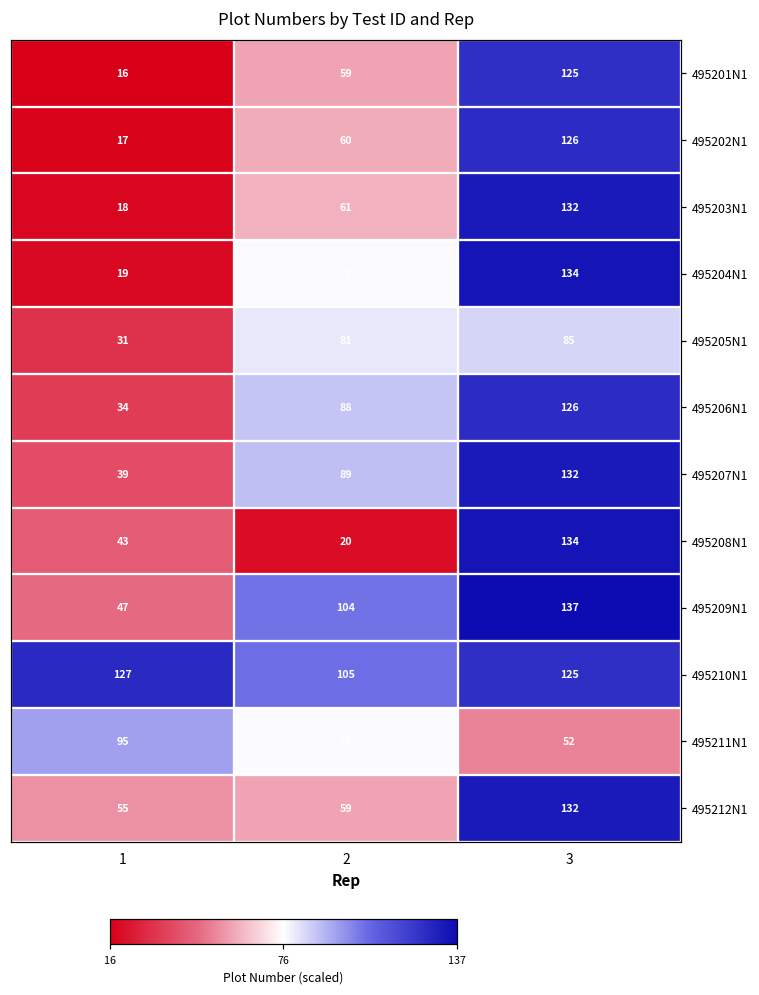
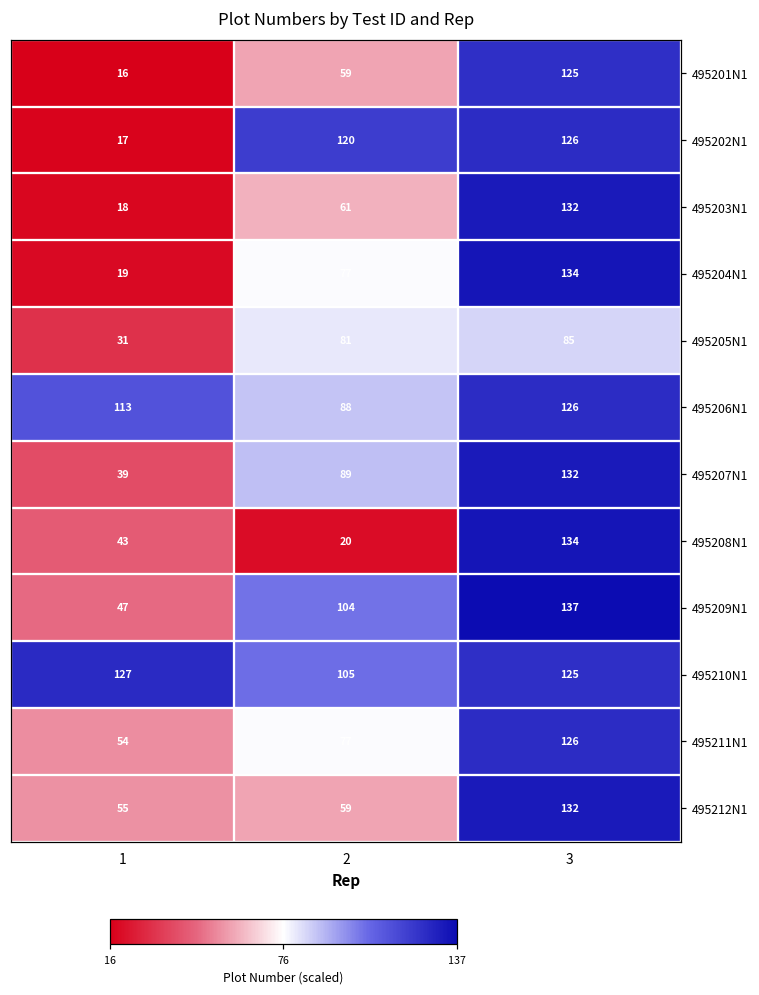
  {
    "495201N1": {
      "1": 16,
      "2": 59,
      "3": 125
    },
    "495202N1": {
      "1": 17,
-     "2": 60,
+     "2": 120,
      "3": 126
    },
    "495203N1": {
      "1": 18,
      "2": 61,
      "3": 132
    },
    "495204N1": {
      "1": 19,
      "3": 134
    },
    "495205N1": {
      "1": 31
    },
    "495206N1": {
-     "1": 34,
+     "1": 113,
      "2": 88,
      "3": 126
    },
    "495207N1": {
      "1": 39,
      "2": 89,
      "3": 132
    },
    "495208N1": {
      "1": 43,
      "2": 20,
      "3": 134
    },
    "495209N1": {
      "1": 47,
      "2": 104,
      "3": 137
    },
    "495210N1": {
      "1": 127,
      "2": 105,
      "3": 125
    },
    "495211N1": {
-     "1": 95,
-     "3": 52
+     "1": 54,
+     "3": 126
    },
    "495212N1": {
      "1": 55,
      "2": 59,
      "3": 132
    }
  }
